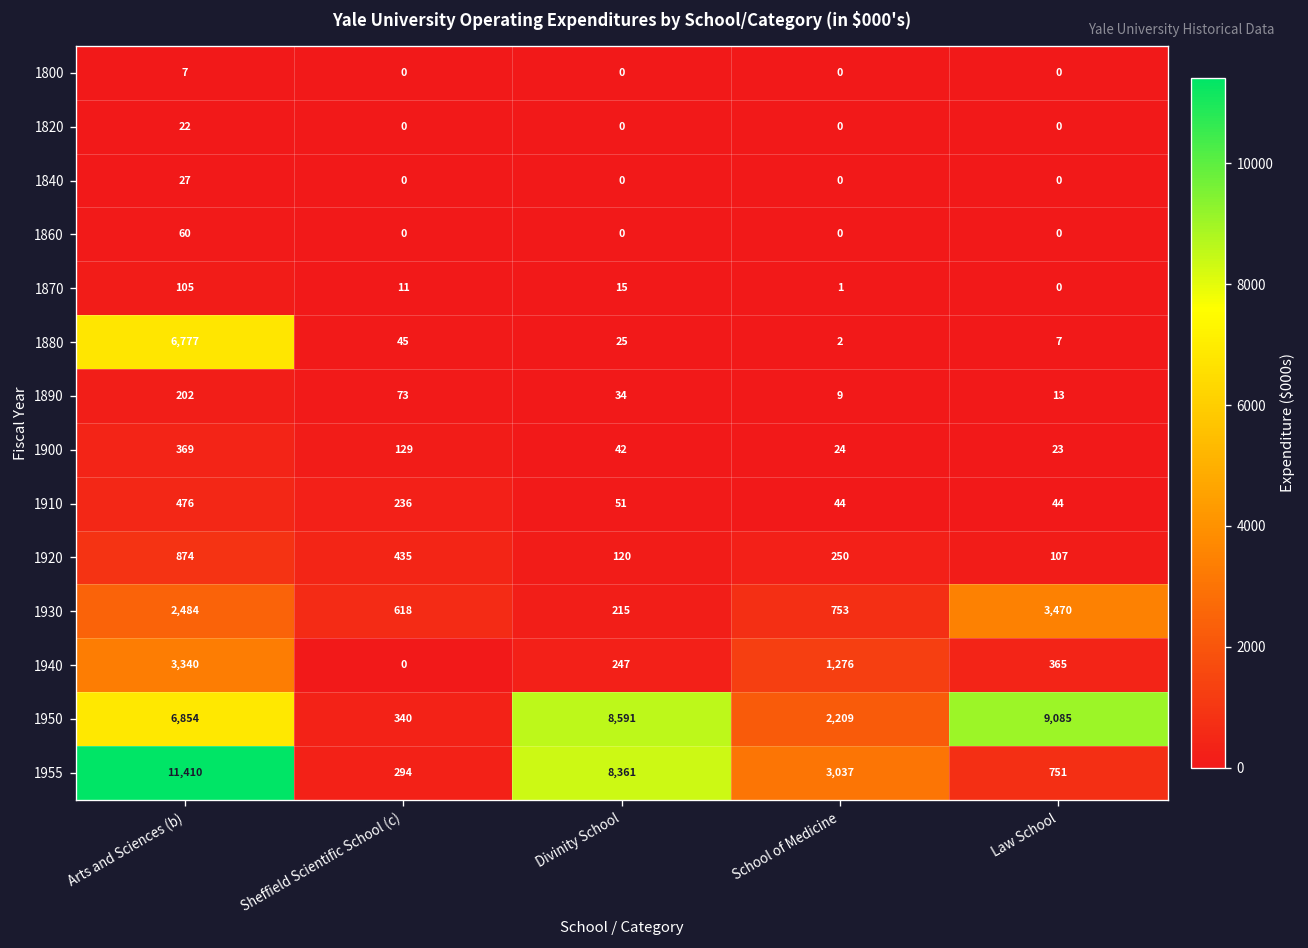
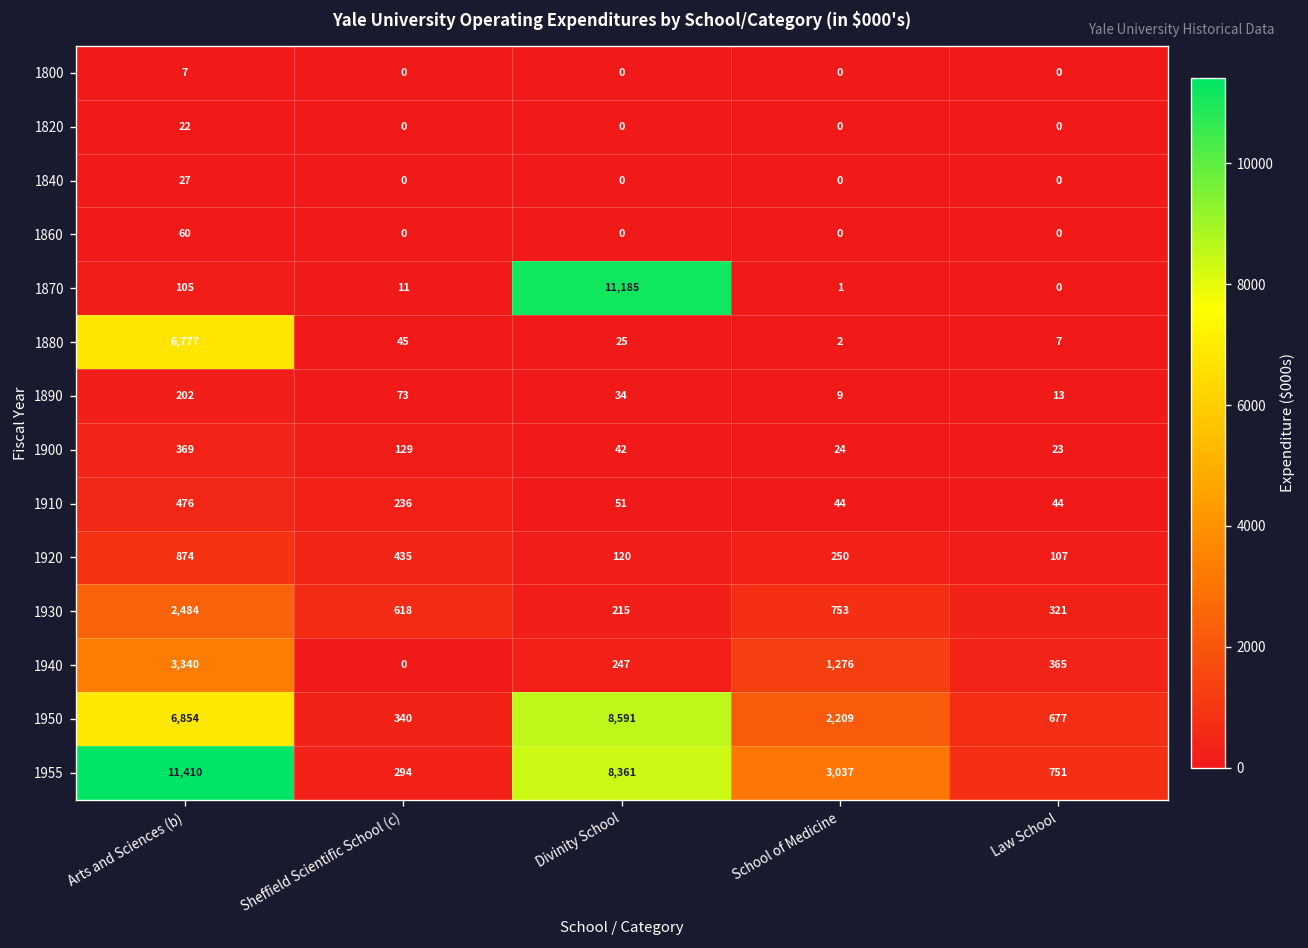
  {
    "1800": {
      "Arts and Sciences (b)": "7",
      "Sheffield Scientific School (c)": "0",
      "Divinity School": "0",
      "School of Medicine": "0",
      "Law School": "0"
    },
    "1820": {
      "Arts and Sciences (b)": "22",
      "Sheffield Scientific School (c)": "0",
      "Divinity School": "0",
      "School of Medicine": "0",
      "Law School": "0"
    },
    "1840": {
      "Arts and Sciences (b)": "27",
      "Sheffield Scientific School (c)": "0",
      "Divinity School": "0",
      "School of Medicine": "0",
      "Law School": "0"
    },
    "1860": {
      "Arts and Sciences (b)": "60",
      "Sheffield Scientific School (c)": "0",
      "Divinity School": "0",
      "School of Medicine": "0",
      "Law School": "0"
    },
    "1870": {
      "Arts and Sciences (b)": "105",
      "Sheffield Scientific School (c)": "11",
-     "Divinity School": "15",
+     "Divinity School": "11,185",
      "School of Medicine": "1",
      "Law School": "0"
    },
    "1880": {
      "Arts and Sciences (b)": "6,777",
      "Sheffield Scientific School (c)": "45",
      "Divinity School": "25",
      "School of Medicine": "2",
      "Law School": "7"
    },
    "1890": {
      "Arts and Sciences (b)": "202",
      "Sheffield Scientific School (c)": "73",
      "Divinity School": "34",
      "School of Medicine": "9",
      "Law School": "13"
    },
    "1900": {
      "Arts and Sciences (b)": "369",
      "Sheffield Scientific School (c)": "129",
      "Divinity School": "42",
      "School of Medicine": "24",
      "Law School": "23"
    },
    "1910": {
      "Arts and Sciences (b)": "476",
      "Sheffield Scientific School (c)": "236",
      "Divinity School": "51",
      "School of Medicine": "44",
      "Law School": "44"
    },
    "1920": {
      "Arts and Sciences (b)": "874",
      "Sheffield Scientific School (c)": "435",
      "Divinity School": "120",
      "School of Medicine": "250",
      "Law School": "107"
    },
    "1930": {
      "Arts and Sciences (b)": "2,484",
      "Sheffield Scientific School (c)": "618",
      "Divinity School": "215",
      "School of Medicine": "753",
-     "Law School": "3,470"
+     "Law School": "321"
    },
    "1940": {
      "Arts and Sciences (b)": "3,340",
      "Sheffield Scientific School (c)": "0",
      "Divinity School": "247",
      "School of Medicine": "1,276",
      "Law School": "365"
    },
    "1950": {
      "Arts and Sciences (b)": "6,854",
      "Sheffield Scientific School (c)": "340",
      "Divinity School": "8,591",
      "School of Medicine": "2,209",
-     "Law School": "9,085"
+     "Law School": "677"
    },
    "1955": {
      "Arts and Sciences (b)": "11,410",
      "Sheffield Scientific School (c)": "294",
      "Divinity School": "8,361",
      "School of Medicine": "3,037",
      "Law School": "751"
    }
  }
